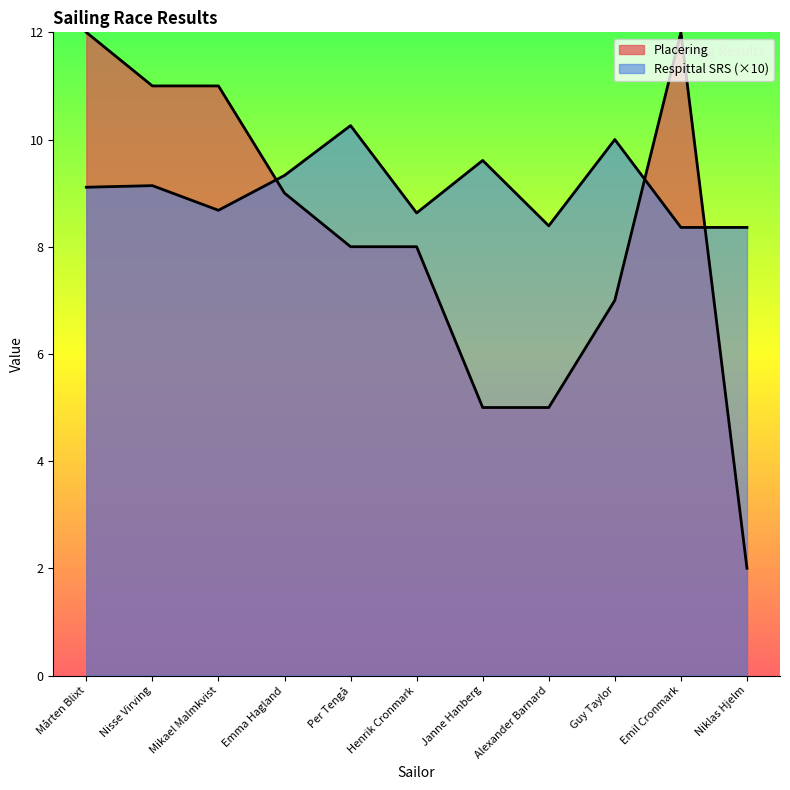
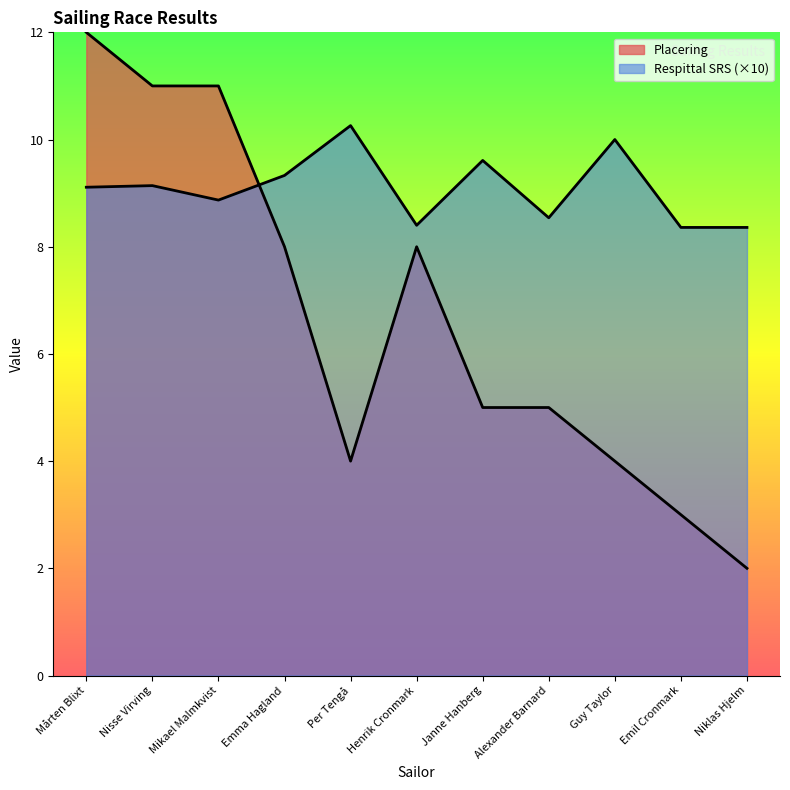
  {
    "Placering": {
      "Mårten Blixt": 12.0,
      "Nisse Virving": 11.0,
      "Mikael Malmkvist": 11.0,
-     "Emma Hagland": 9.0,
-     "Per Tengå": 8.0,
+     "Emma Hagland": 8.0,
+     "Per Tengå": 4.0,
      "Henrik Cronmark": 8.0,
      "Janne Hanberg": 5.0,
      "Alexander Barnard": 5.0,
-     "Guy Taylor": 7.0,
-     "Emil Cronmark": 12.0,
+     "Guy Taylor": 4.0,
+     "Emil Cronmark": 3.0,
      "Niklas Hjelm": 2.0
    },
    "Respittal SRS (×10)": {
      "Mårten Blixt": 9.1,
      "Nisse Virving": 9.1,
-     "Mikael Malmkvist": 8.7,
+     "Mikael Malmkvist": 8.9,
      "Emma Hagland": 9.3,
      "Per Tengå": 10.3,
-     "Henrik Cronmark": 8.6,
+     "Henrik Cronmark": 8.4,
      "Janne Hanberg": 9.6,
-     "Alexander Barnard": 8.4,
+     "Alexander Barnard": 8.5,
      "Guy Taylor": 10.0,
      "Emil Cronmark": 8.4,
      "Niklas Hjelm": 8.4
    }
  }
